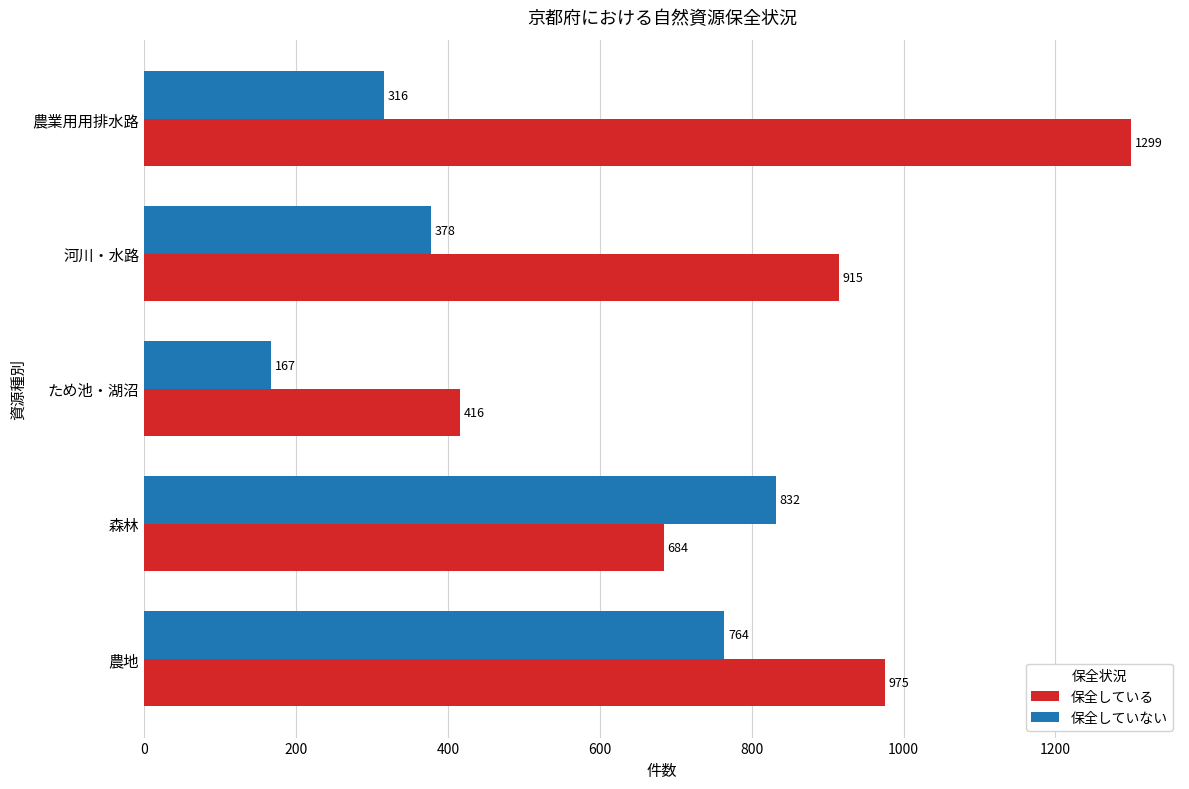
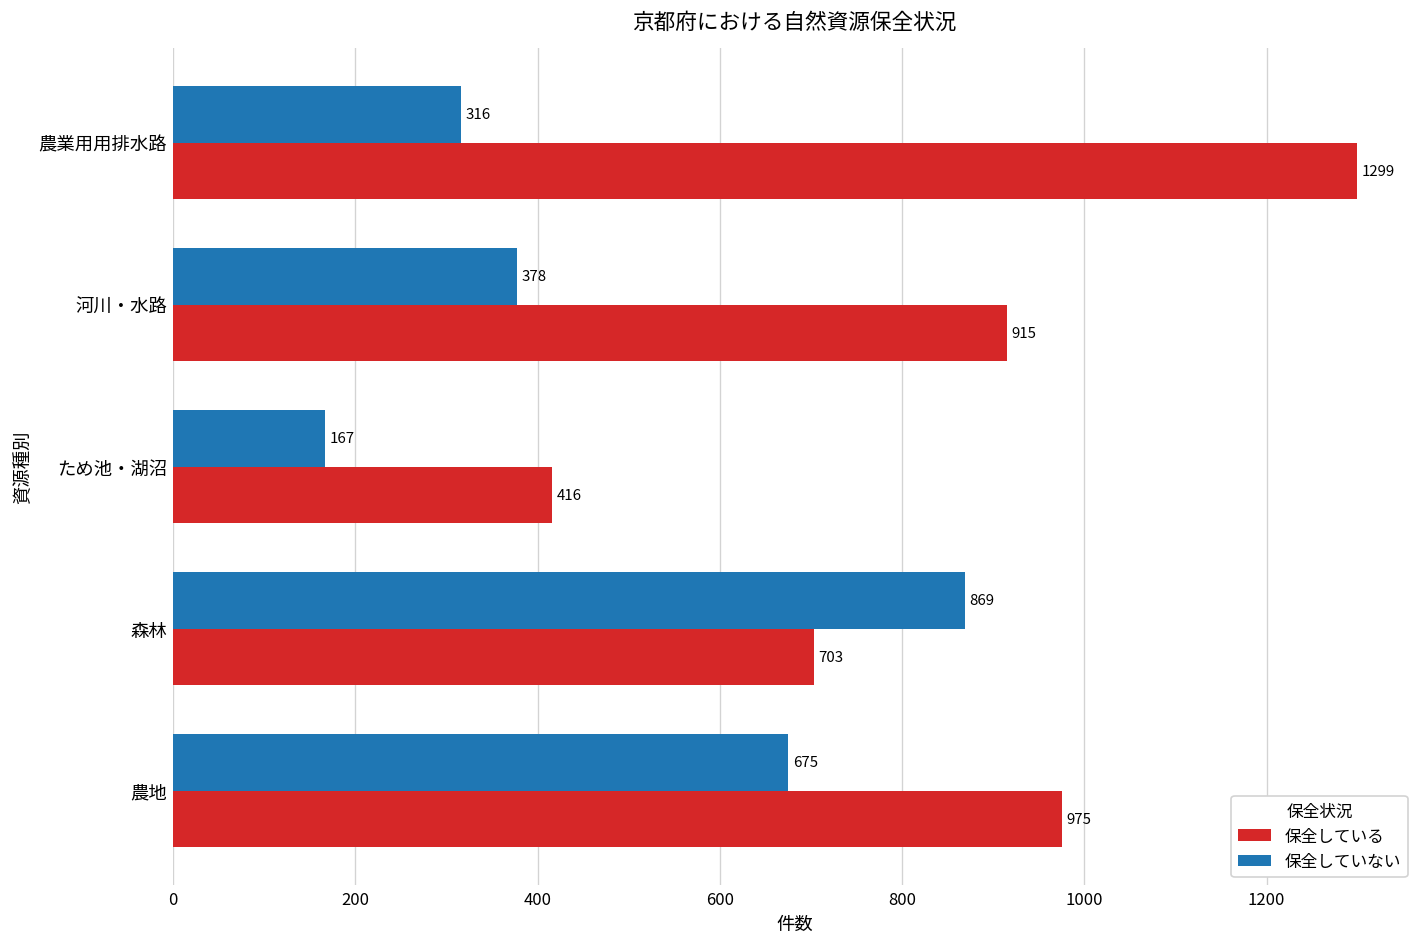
  {
    "保全している": {
      "農業用用排水路": 1299,
      "河川・水路": 915,
      "ため池・湖沼": 416,
-     "森林": 684,
+     "森林": 703,
      "農地": 975
    },
    "保全していない": {
      "農業用用排水路": 316,
      "河川・水路": 378,
      "ため池・湖沼": 167,
-     "森林": 832,
-     "農地": 764
+     "森林": 869,
+     "農地": 675
    }
  }
